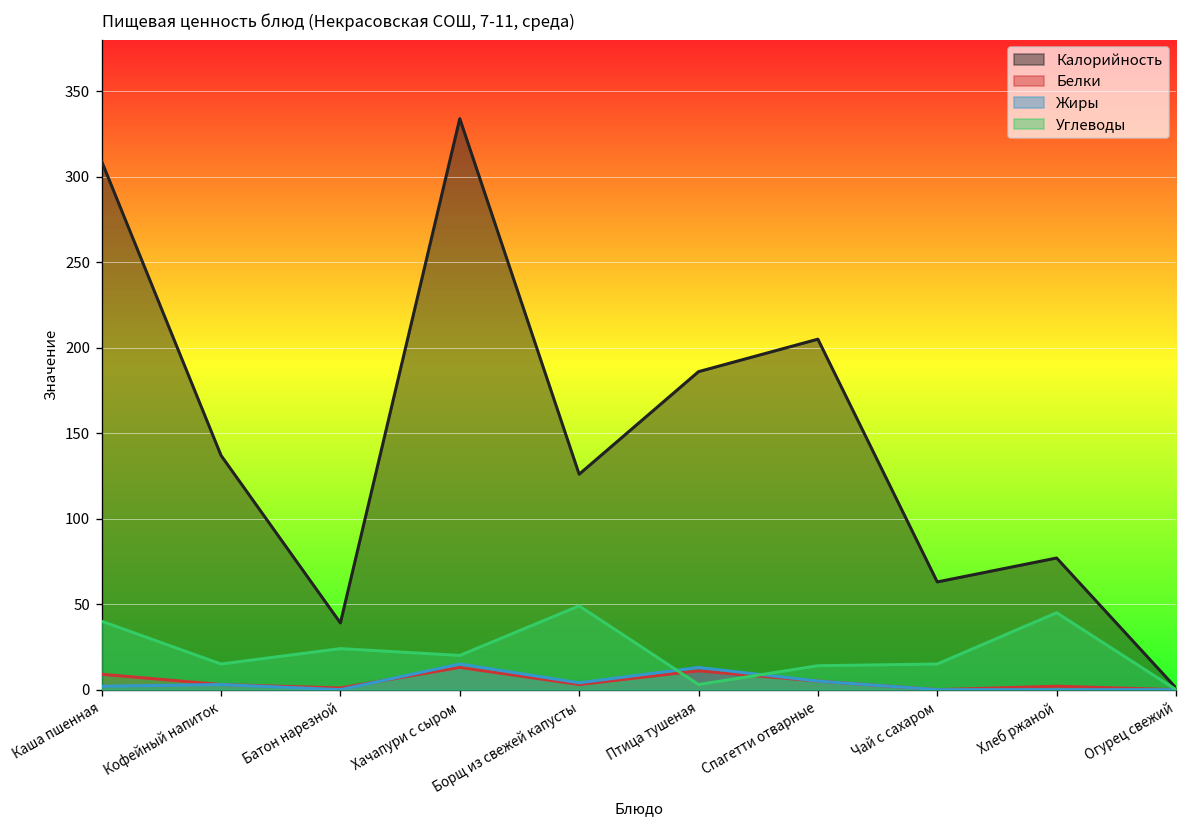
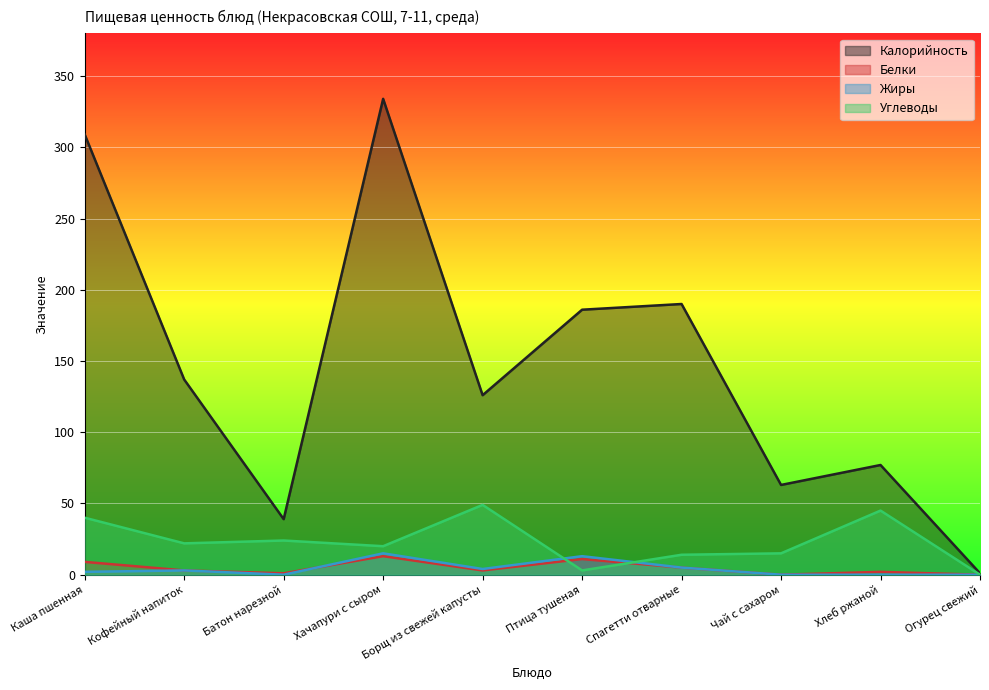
  {
    "Калорийность": {
      "Каша пшенная": 309,
      "Кофейный напиток": 137,
      "Батон нарезной": 39,
      "Хачапури с сыром": 334,
      "Борщ из свежей капусты": 126,
      "Птица тушеная": 186,
-     "Спагетти отварные": 205,
+     "Спагетти отварные": 190,
      "Чай с сахаром": 63,
      "Хлеб ржаной": 77
    },
    "Белки": {
      "Каша пшенная": 9,
      "Хачапури с сыром": 13,
      "Птица тушеная": 11,
      "Хлеб ржаной": 2
    },
    "Жиры": {
      "Каша пшенная": 2,
      "Хачапури с сыром": 15,
      "Птица тушеная": 13,
      "Хлеб ржаной": 0
    },
    "Углеводы": {
      "Каша пшенная": 40,
-     "Кофейный напиток": 15,
+     "Кофейный напиток": 22,
      "Батон нарезной": 24,
      "Хачапури с сыром": 20,
      "Борщ из свежей капусты": 49,
      "Птица тушеная": 3,
      "Спагетти отварные": 14,
      "Чай с сахаром": 15,
      "Хлеб ржаной": 45
    }
  }
